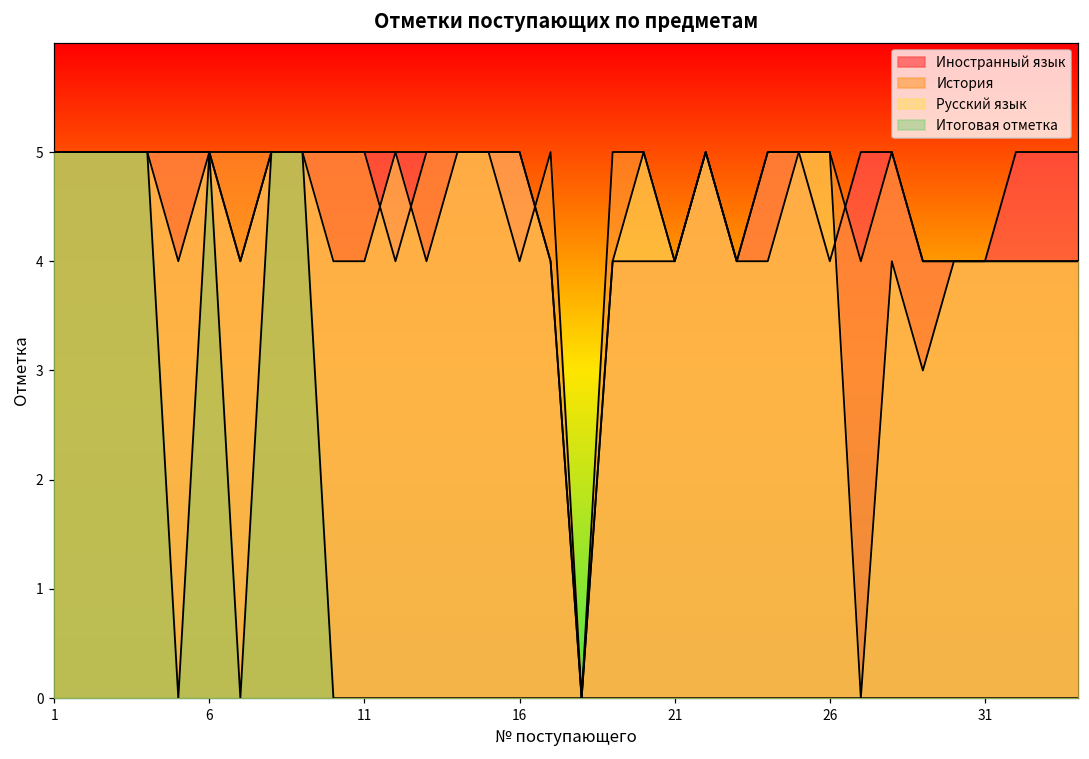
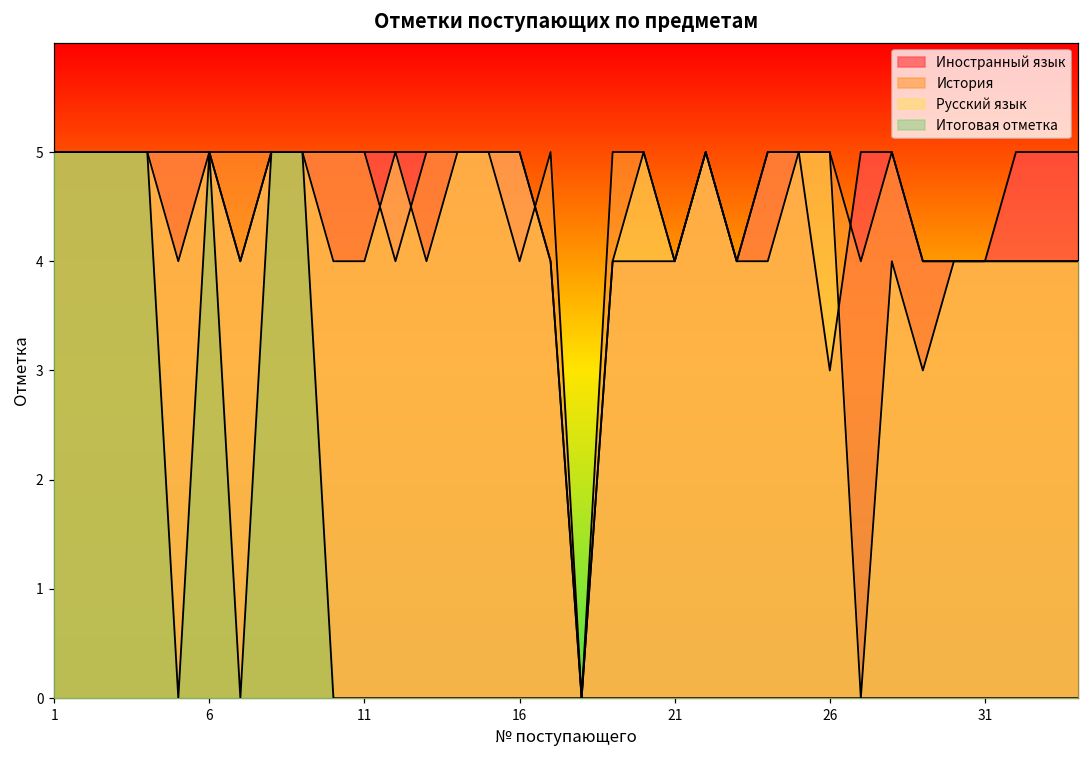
  {
    "Иностранный язык": {
-     "26": 4
+     "26": 3
    },
    "Итоговая отметка": {
      "11": 0,
      "16": 0,
      "21": 0,
      "26": 0,
      "31": 0
    }
  }
